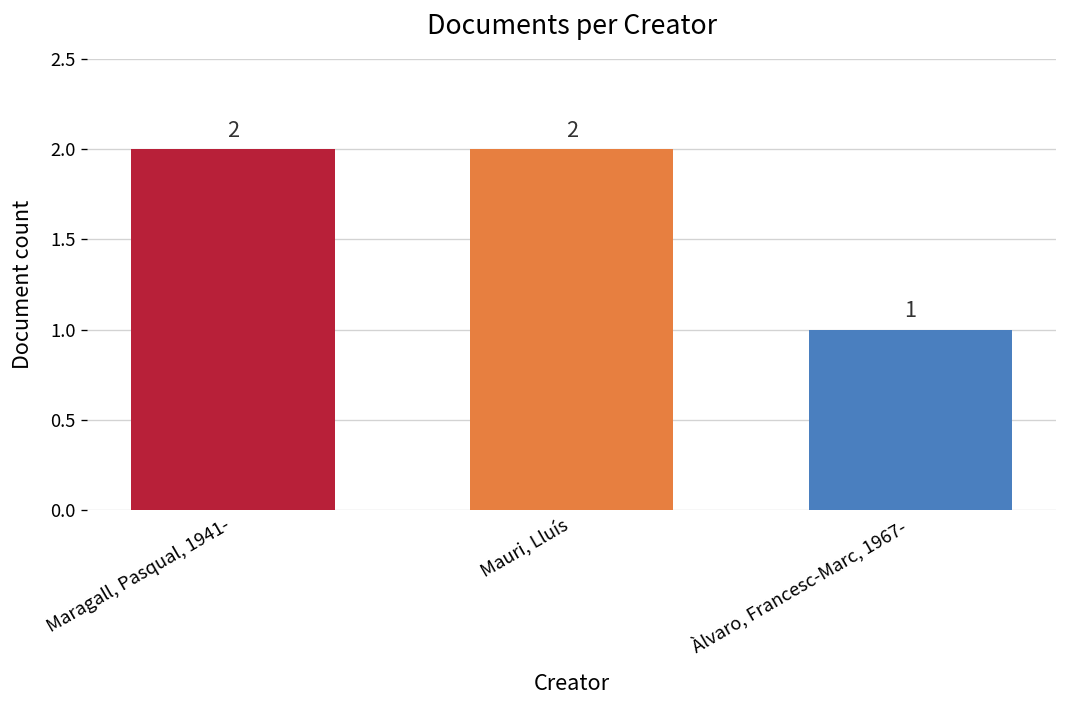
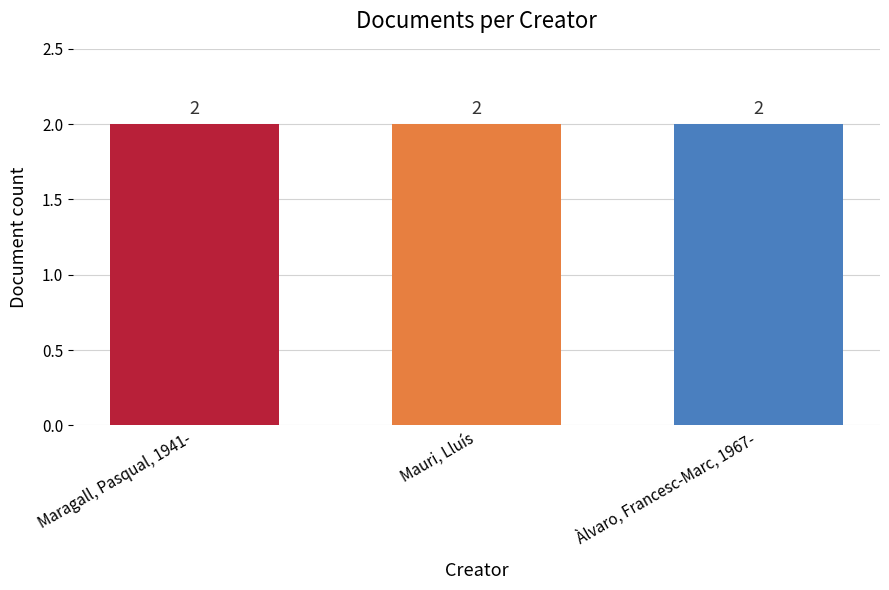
  {
    "Maragall, Pasqual, 1941-": 2,
    "Mauri, Lluís": 2,
-   "Àlvaro, Francesc-Marc, 1967-": 1
+   "Àlvaro, Francesc-Marc, 1967-": 2
  }
